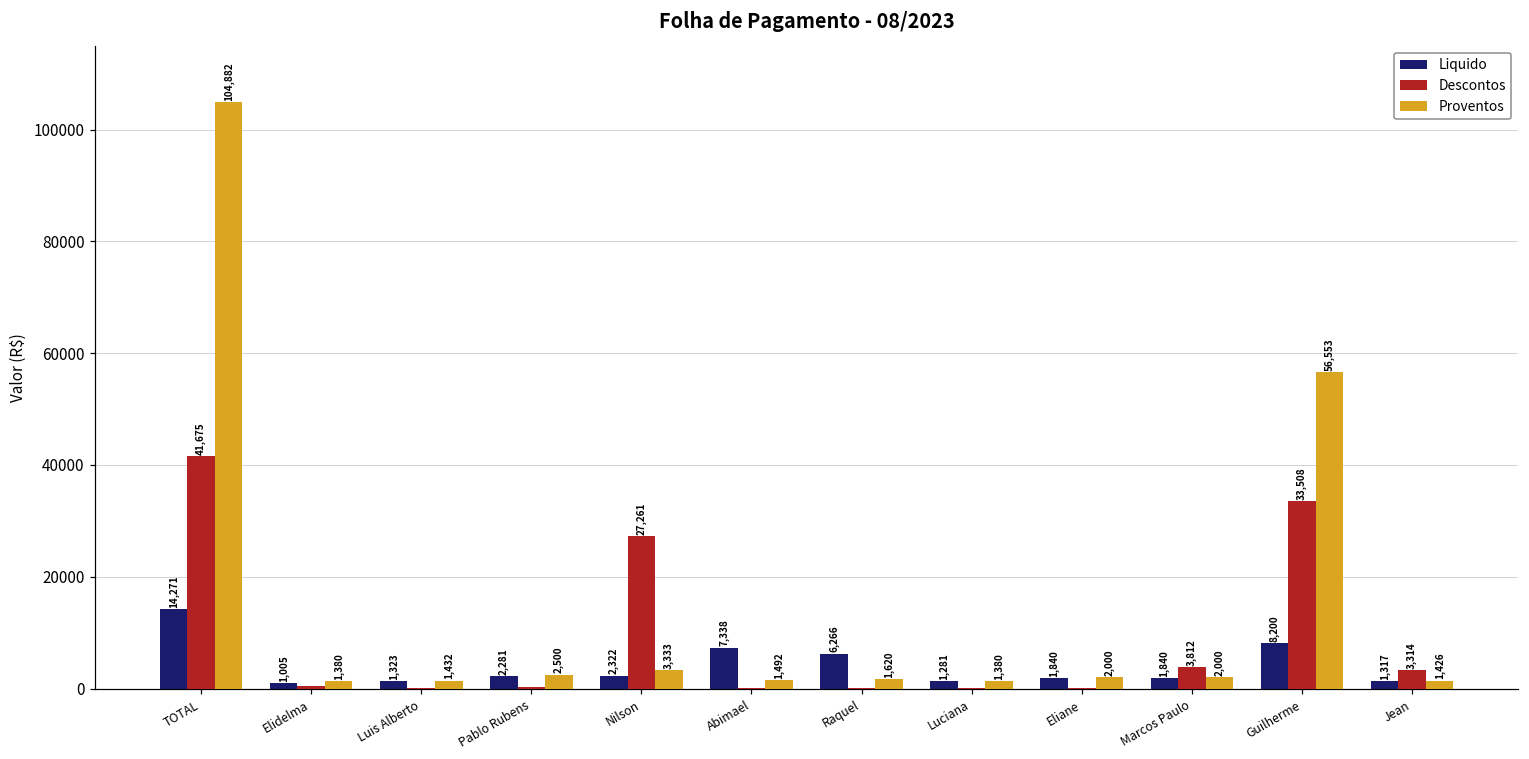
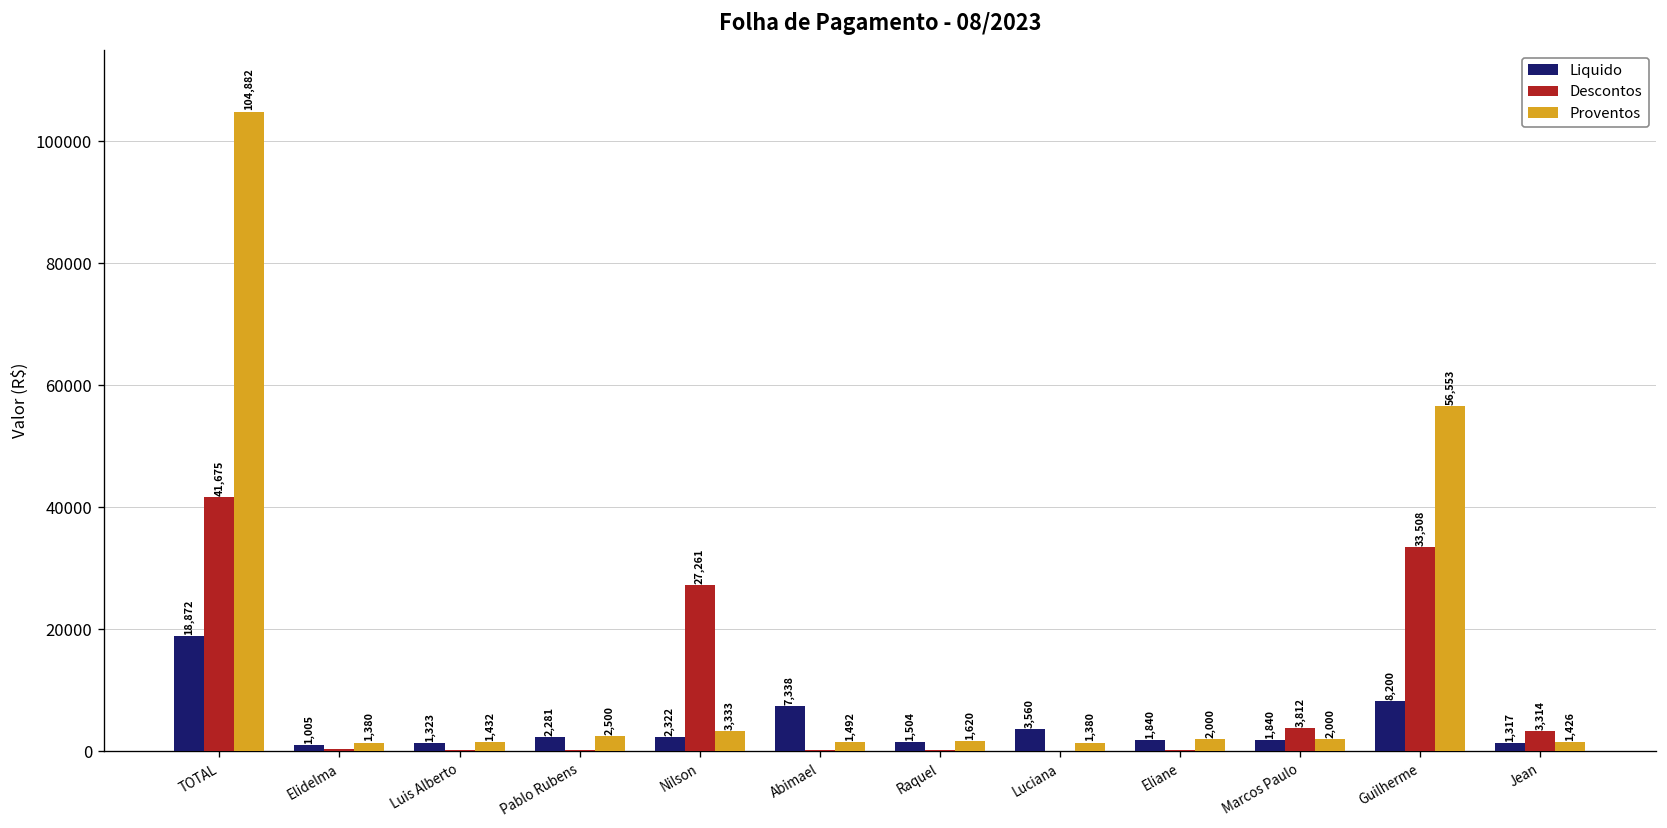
  {
    "Liquido": {
-     "TOTAL": "14,271",
+     "TOTAL": "18,872",
      "Elidelma": "1,005",
      "Luis Alberto": "1,323",
      "Pablo Rubens": "2,281",
      "Nilson": "2,322",
      "Abimael": "7,338",
-     "Raquel": "6,266",
-     "Luciana": "1,281",
+     "Raquel": "1,504",
+     "Luciana": "3,560",
      "Eliane": "1,840",
      "Marcos Paulo": "1,840",
      "Guilherme": "8,200",
      "Jean": "1,317"
    },
    "Descontos": {
      "TOTAL": "41,675",
      "Nilson": "27,261",
      "Marcos Paulo": "3,812",
      "Guilherme": "33,508",
      "Jean": "3,314"
    },
    "Proventos": {
      "TOTAL": "104,882",
      "Elidelma": "1,380",
      "Luis Alberto": "1,432",
      "Pablo Rubens": "2,500",
      "Nilson": "3,333",
      "Abimael": "1,492",
      "Raquel": "1,620",
      "Luciana": "1,380",
      "Eliane": "2,000",
      "Marcos Paulo": "2,000",
      "Guilherme": "56,553",
      "Jean": "1,426"
    }
  }
